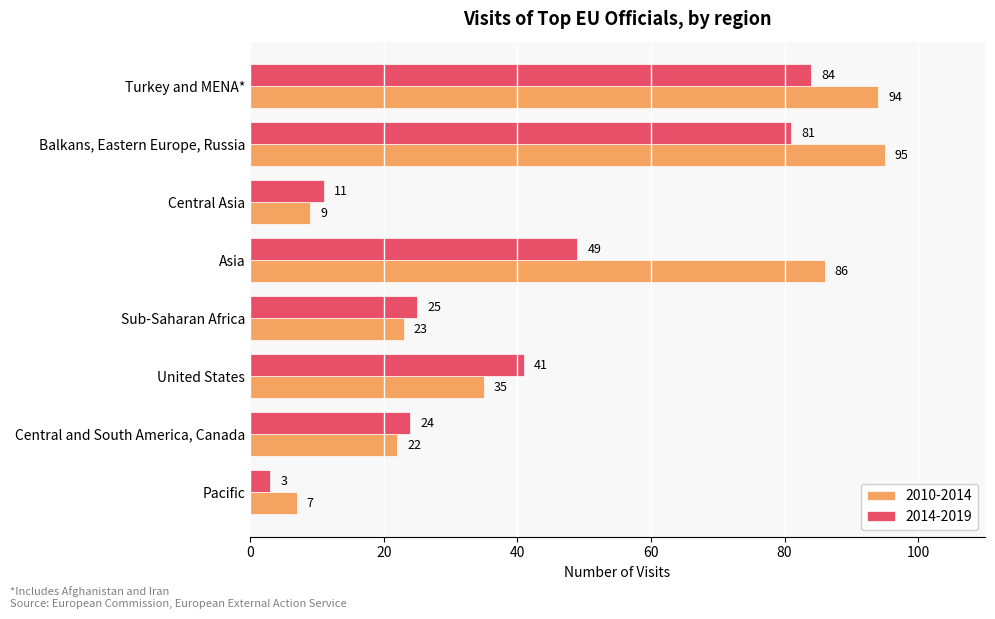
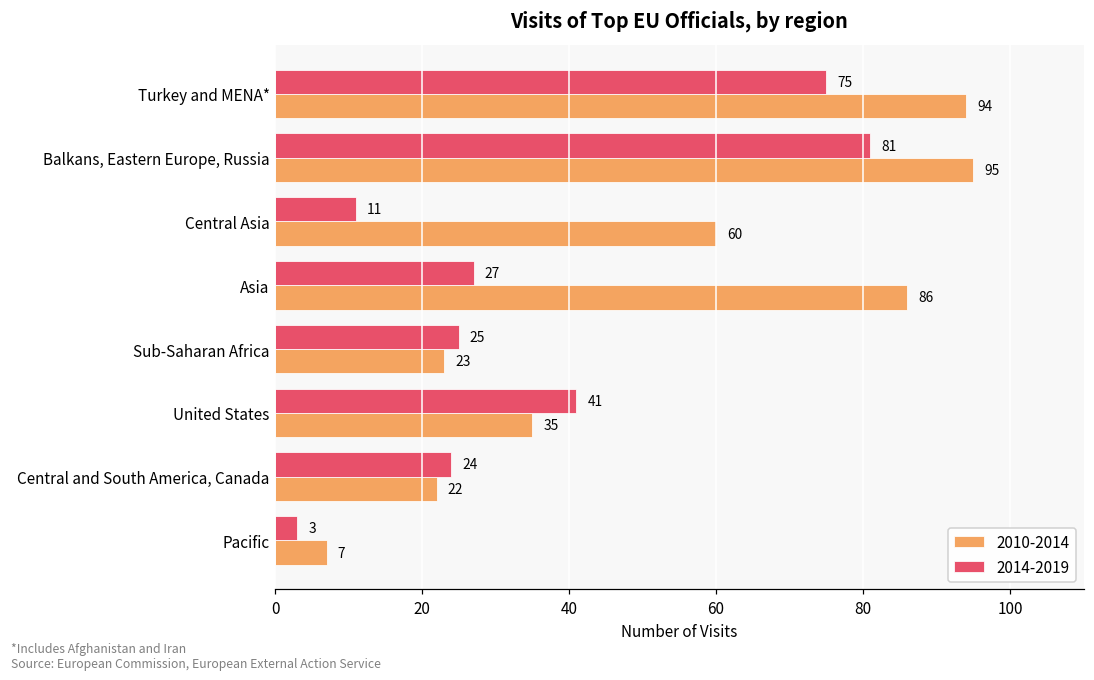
  {
    "2010-2014": {
      "Turkey and MENA*": 94,
      "Balkans, Eastern Europe, Russia": 95,
-     "Central Asia": 9,
+     "Central Asia": 60,
      "Asia": 86,
      "Sub-Saharan Africa": 23,
      "United States": 35,
      "Central and South America, Canada": 22,
      "Pacific": 7
    },
    "2014-2019": {
-     "Turkey and MENA*": 84,
+     "Turkey and MENA*": 75,
      "Balkans, Eastern Europe, Russia": 81,
      "Central Asia": 11,
-     "Asia": 49,
+     "Asia": 27,
      "Sub-Saharan Africa": 25,
      "United States": 41,
      "Central and South America, Canada": 24,
      "Pacific": 3
    }
  }
